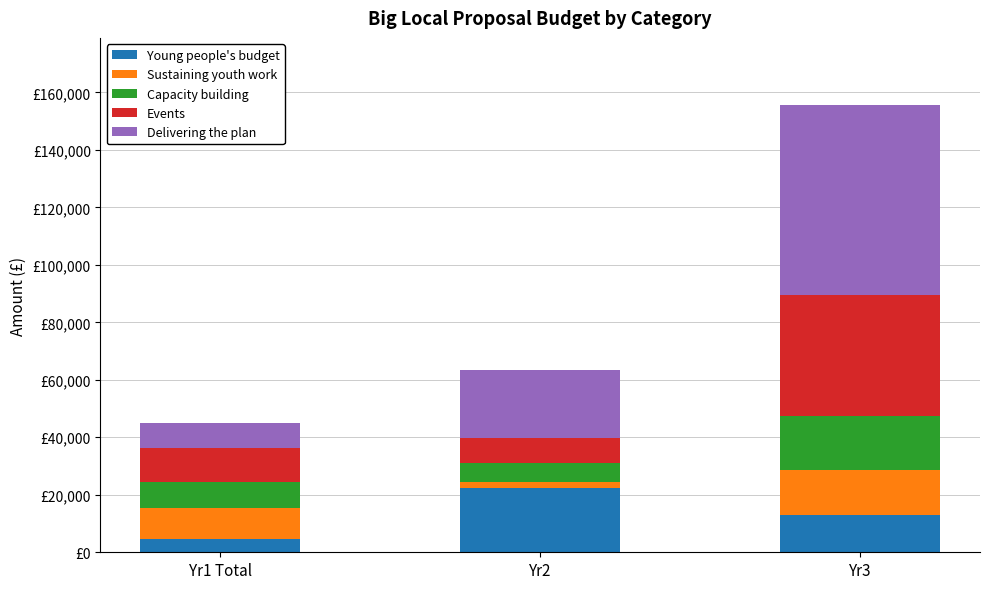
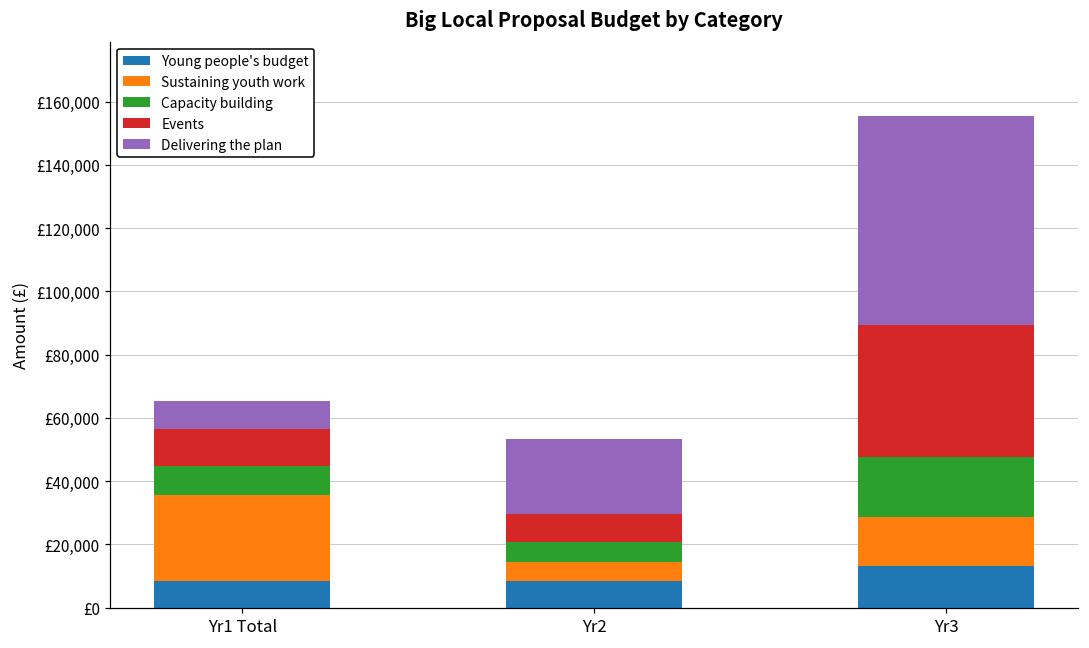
  {
    "Young people's budget": {
-     "Yr1 Total": "£5,000",
-     "Yr2": "£22,000",
+     "Yr1 Total": "£8,000",
+     "Yr2": "£9,000",
      "Yr3": "£13,000"
    },
    "Sustaining youth work": {
-     "Yr1 Total": "£11,000",
-     "Yr2": "£2,000",
+     "Yr1 Total": "£27,000",
+     "Yr2": "£6,000",
      "Yr3": "£16,000"
    },
    "Capacity building": {
      "Yr1 Total": "£9,000",
      "Yr2": "£7,000",
      "Yr3": "£19,000"
    },
    "Events": {
      "Yr1 Total": "£12,000",
      "Yr2": "£9,000",
      "Yr3": "£42,000"
    },
    "Delivering the plan": {
      "Yr1 Total": "£9,000",
      "Yr2": "£24,000",
      "Yr3": "£66,000"
    }
  }
